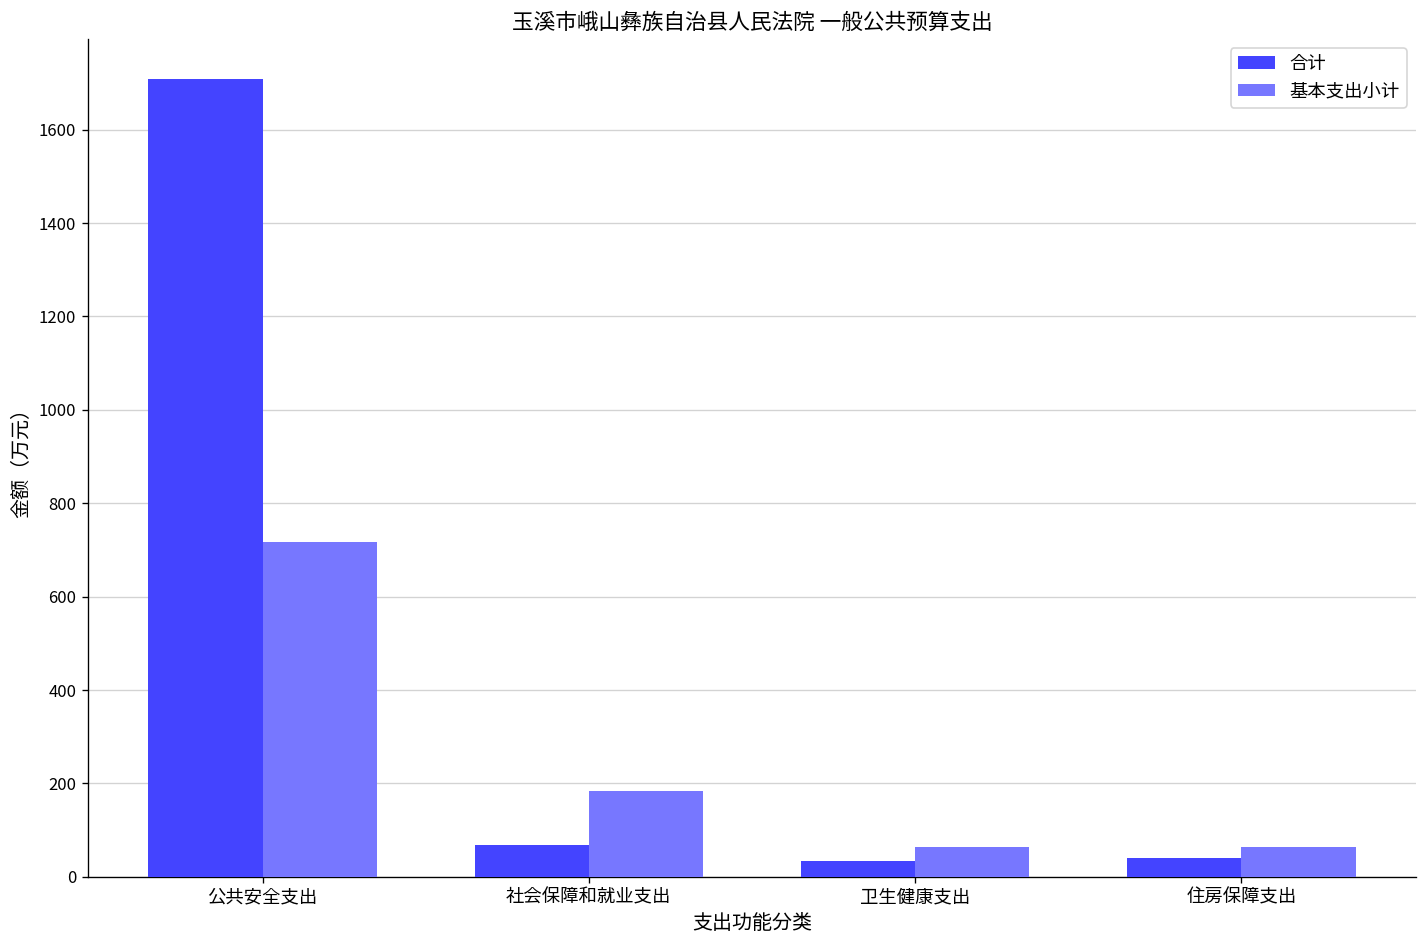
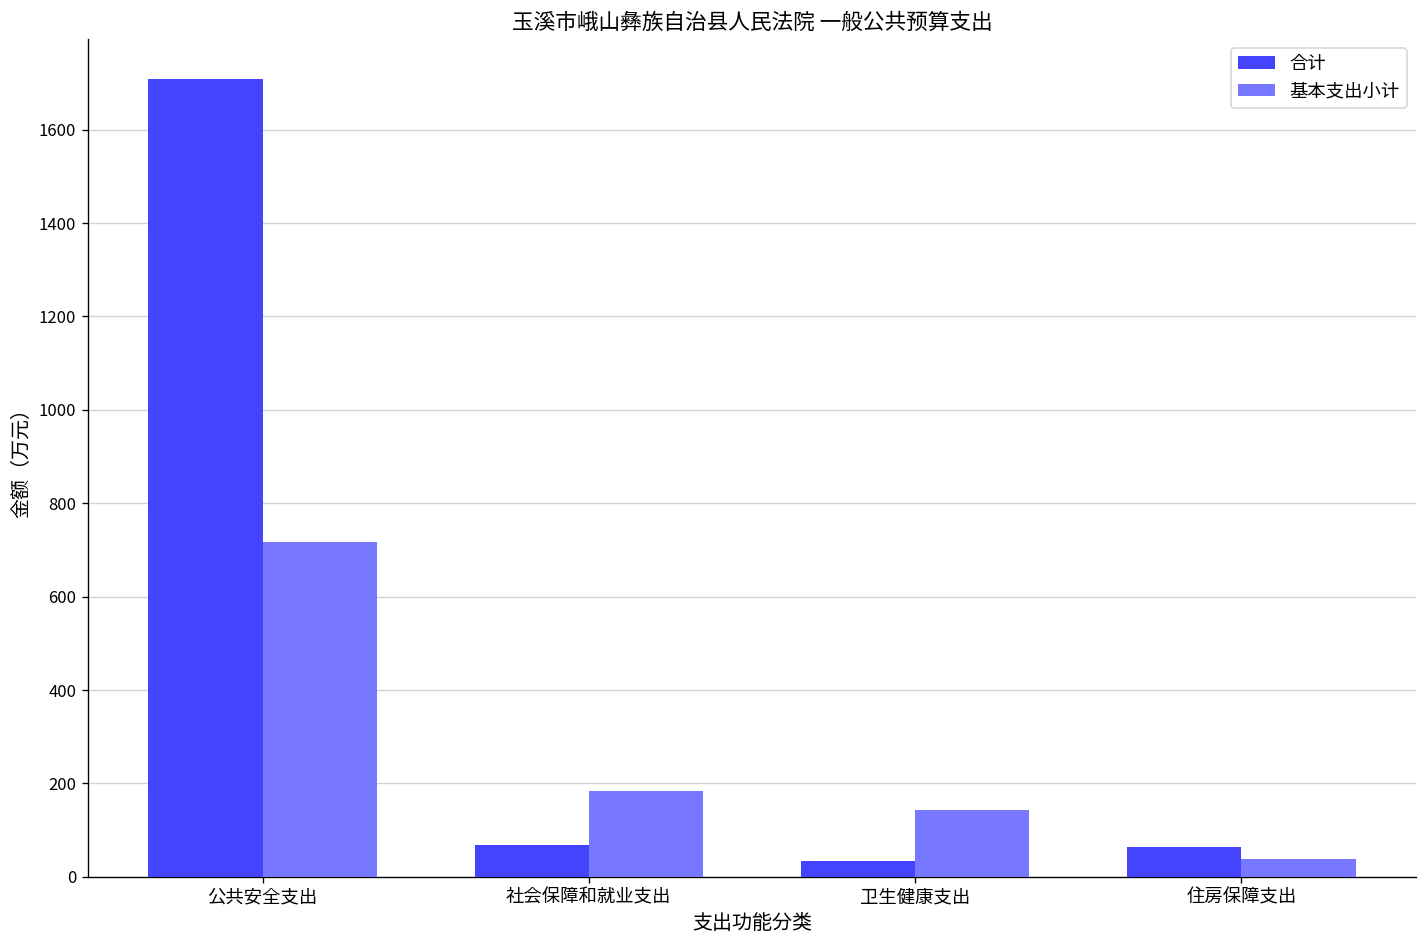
  {
    "合计": {
      "公共安全支出": 1710,
      "社会保障和就业支出": 70,
      "卫生健康支出": 30,
-     "住房保障支出": 40
+     "住房保障支出": 60
    },
    "基本支出小计": {
      "公共安全支出": 720,
      "社会保障和就业支出": 180,
-     "卫生健康支出": 60,
-     "住房保障支出": 60
+     "卫生健康支出": 140,
+     "住房保障支出": 40
    }
  }
